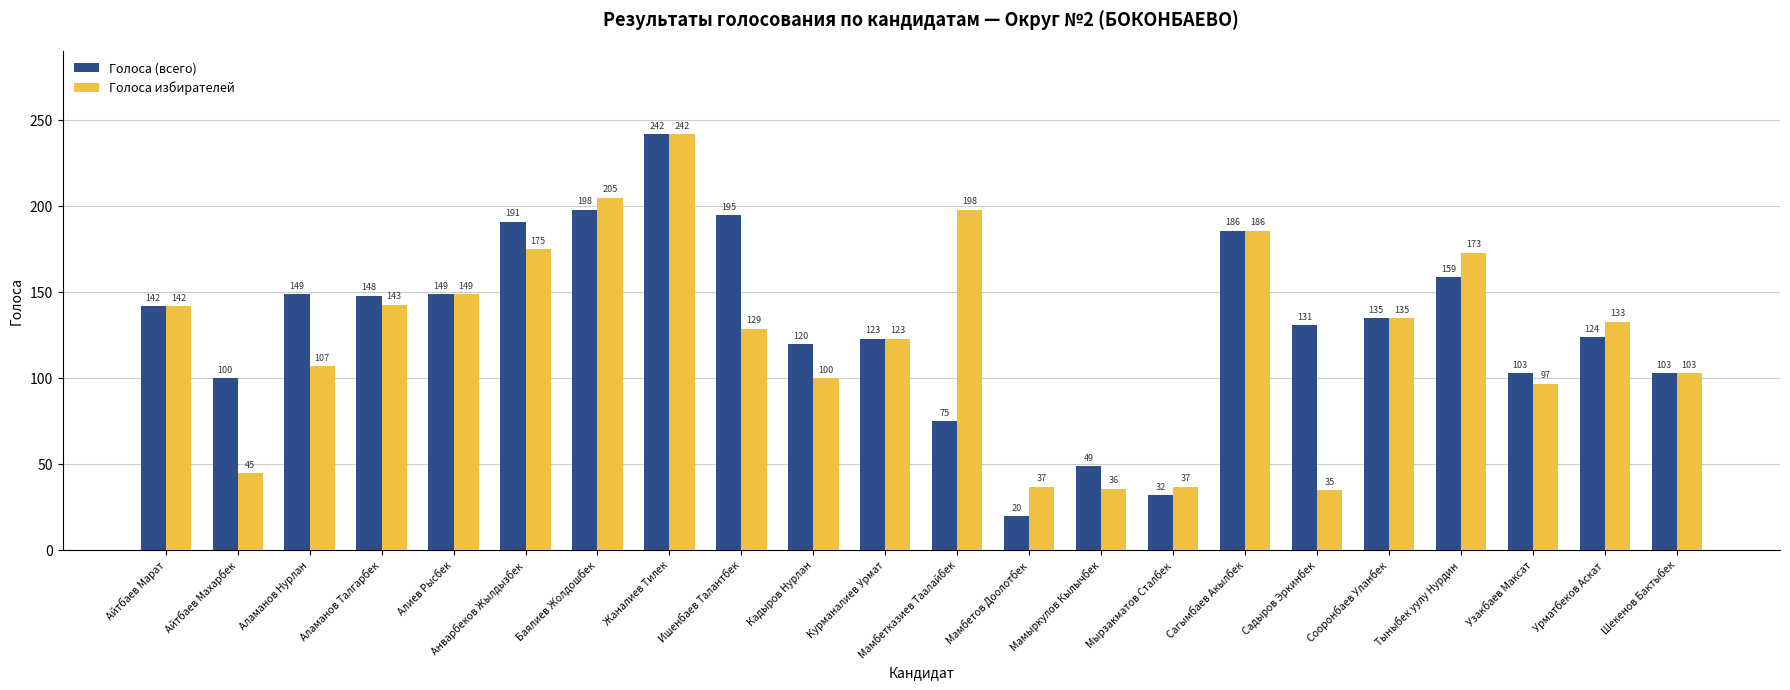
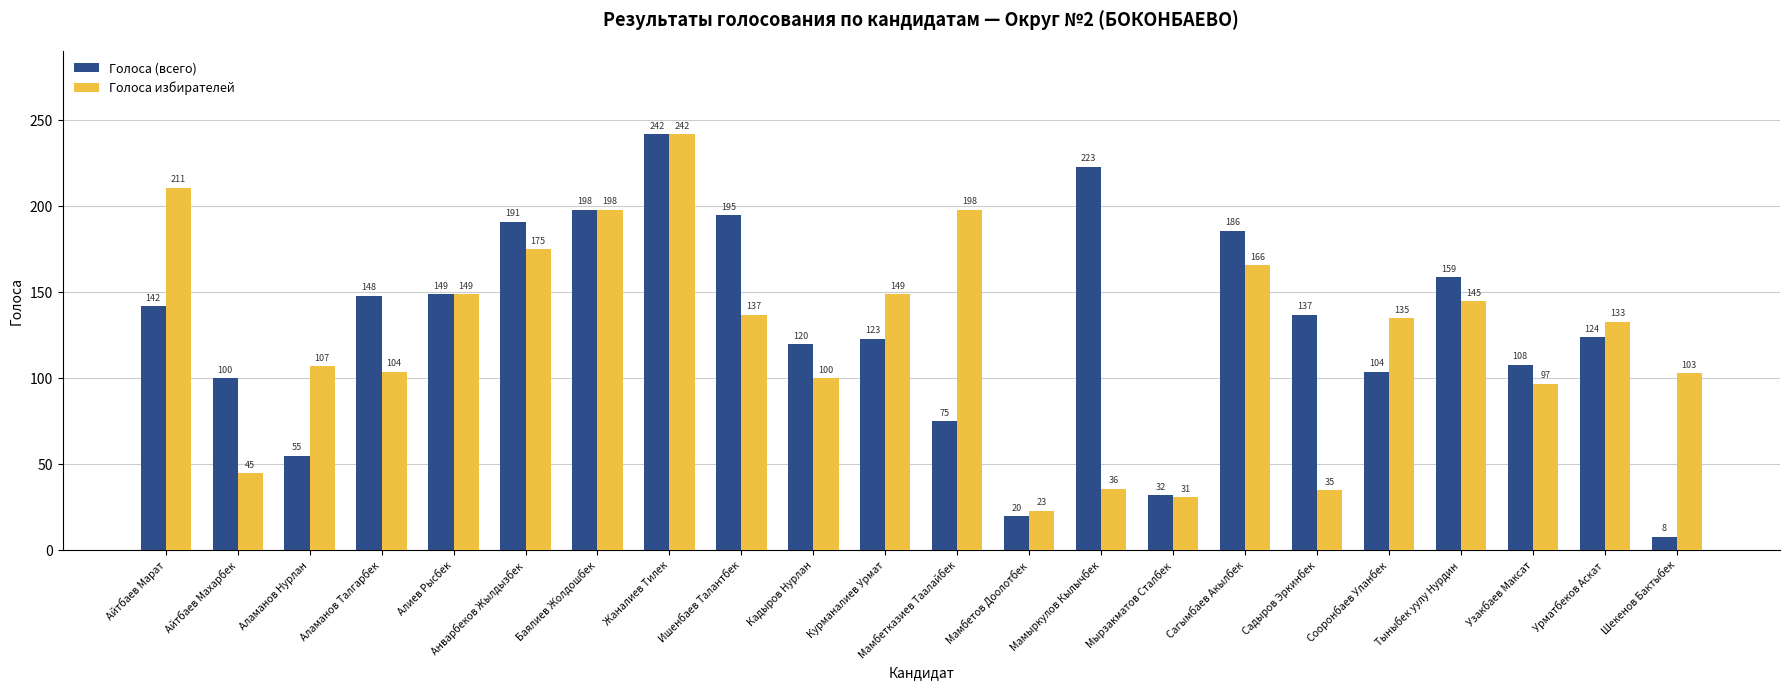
  {
    "Голоса (всего)": {
      "Айтбаев Марат": 142,
      "Айтбаев Махарбек": 100,
-     "Аламанов Нурлан": 149,
+     "Аламанов Нурлан": 55,
      "Аламанов Талгарбек": 148,
      "Алиев Рысбек": 149,
      "Анварбеков Жылдызбек": 191,
      "Баялиев Жолдошбек": 198,
      "Жаналиев Тилек": 242,
      "Ишенбаев Талантбек": 195,
      "Кадыров Нурлан": 120,
      "Курманалиев Урмат": 123,
      "Мамбетказиев Таалайбек": 75,
      "Мамбетов Доолотбек": 20,
-     "Мамыркулов Кылычбек": 49,
+     "Мамыркулов Кылычбек": 223,
      "Мырзакматов Сталбек": 32,
      "Сагымбаев Акылбек": 186,
-     "Садыров Эркинбек": 131,
-     "Сооронбаев Уланбек": 135,
+     "Садыров Эркинбек": 137,
+     "Сооронбаев Уланбек": 104,
      "Тыныбек уулу Нурдин": 159,
-     "Узакбаев Максат": 103,
+     "Узакбаев Максат": 108,
      "Урматбеков Аскат": 124,
-     "Шекенов Бактыбек": 103
+     "Шекенов Бактыбек": 8
    },
    "Голоса избирателей": {
-     "Айтбаев Марат": 142,
+     "Айтбаев Марат": 211,
      "Айтбаев Махарбек": 45,
      "Аламанов Нурлан": 107,
-     "Аламанов Талгарбек": 143,
+     "Аламанов Талгарбек": 104,
      "Алиев Рысбек": 149,
      "Анварбеков Жылдызбек": 175,
-     "Баялиев Жолдошбек": 205,
+     "Баялиев Жолдошбек": 198,
      "Жаналиев Тилек": 242,
-     "Ишенбаев Талантбек": 129,
+     "Ишенбаев Талантбек": 137,
      "Кадыров Нурлан": 100,
-     "Курманалиев Урмат": 123,
+     "Курманалиев Урмат": 149,
      "Мамбетказиев Таалайбек": 198,
-     "Мамбетов Доолотбек": 37,
+     "Мамбетов Доолотбек": 23,
      "Мамыркулов Кылычбек": 36,
-     "Мырзакматов Сталбек": 37,
-     "Сагымбаев Акылбек": 186,
+     "Мырзакматов Сталбек": 31,
+     "Сагымбаев Акылбек": 166,
      "Садыров Эркинбек": 35,
      "Сооронбаев Уланбек": 135,
-     "Тыныбек уулу Нурдин": 173,
+     "Тыныбек уулу Нурдин": 145,
      "Узакбаев Максат": 97,
      "Урматбеков Аскат": 133,
      "Шекенов Бактыбек": 103
    }
  }
